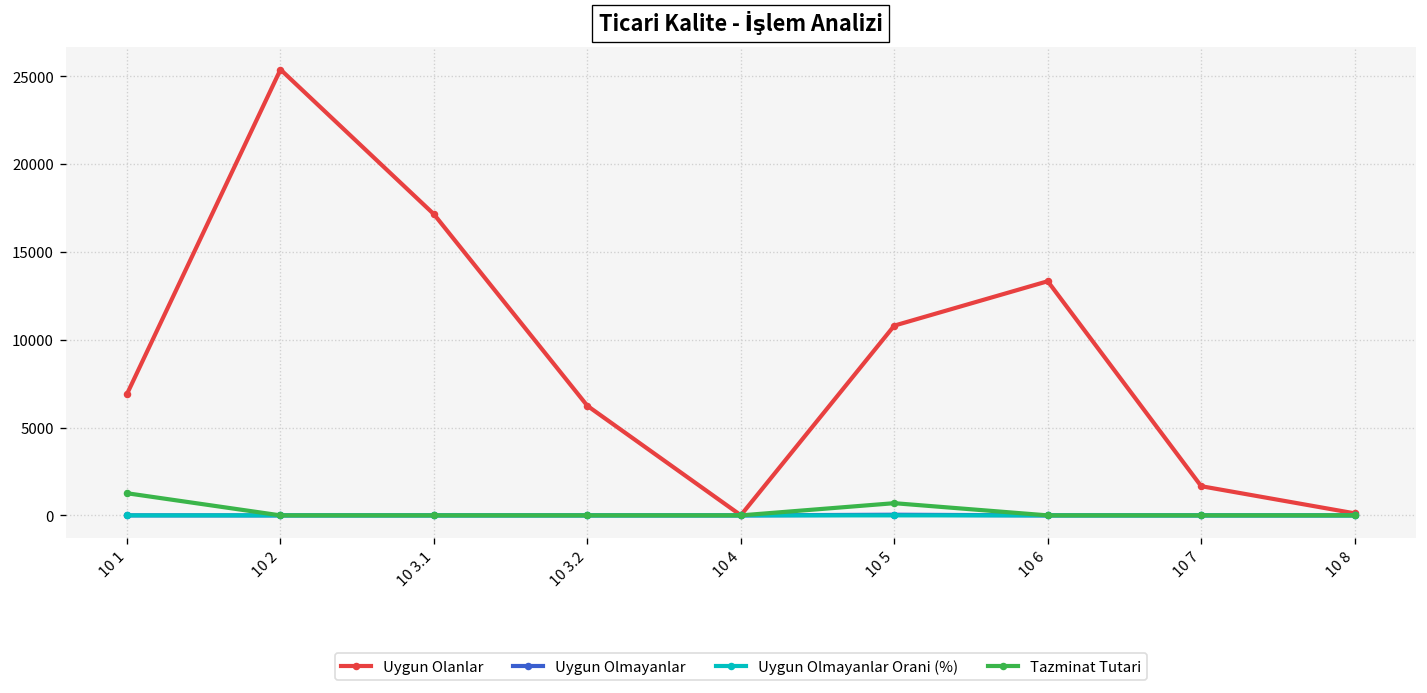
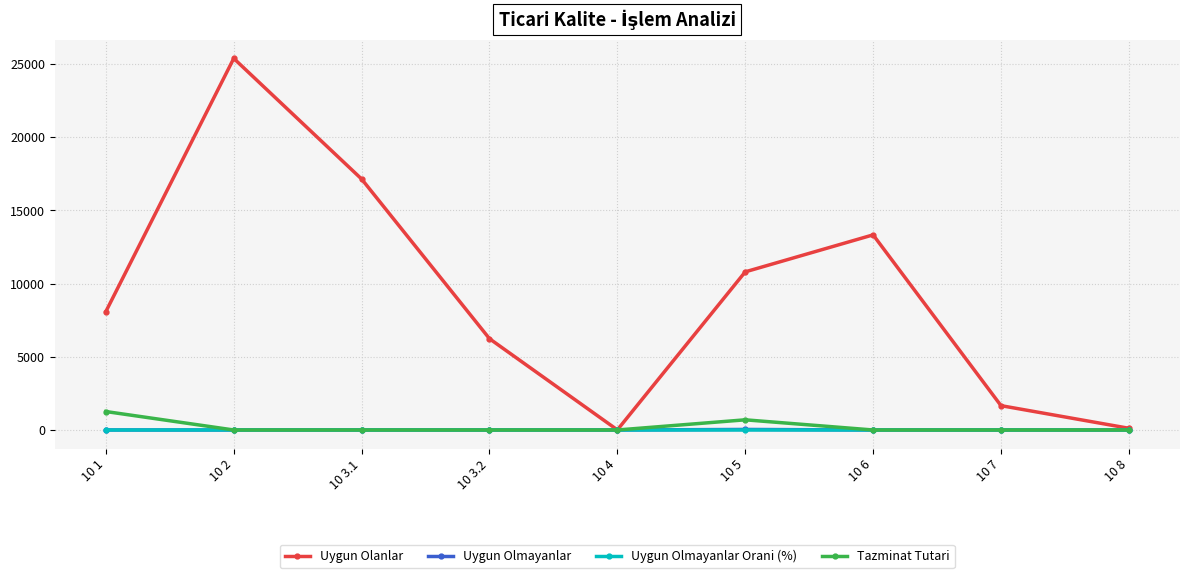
  {
    "Uygun Olanlar": {
-     "10 1": 6900,
+     "10 1": 8100,
      "10 2": 25400,
      "10 3.1": 17100,
      "10 3.2": 6200,
      "10 5": 10800,
      "10 6": 13300,
      "10 7": 1700
    },
    "Uygun Olmayanlar Orani (%)": {
      "10 1": 0,
      "10 5": 0
    },
    "Tazminat Tutari": {
      "10 1": 1300,
      "10 5": 700
    }
  }
